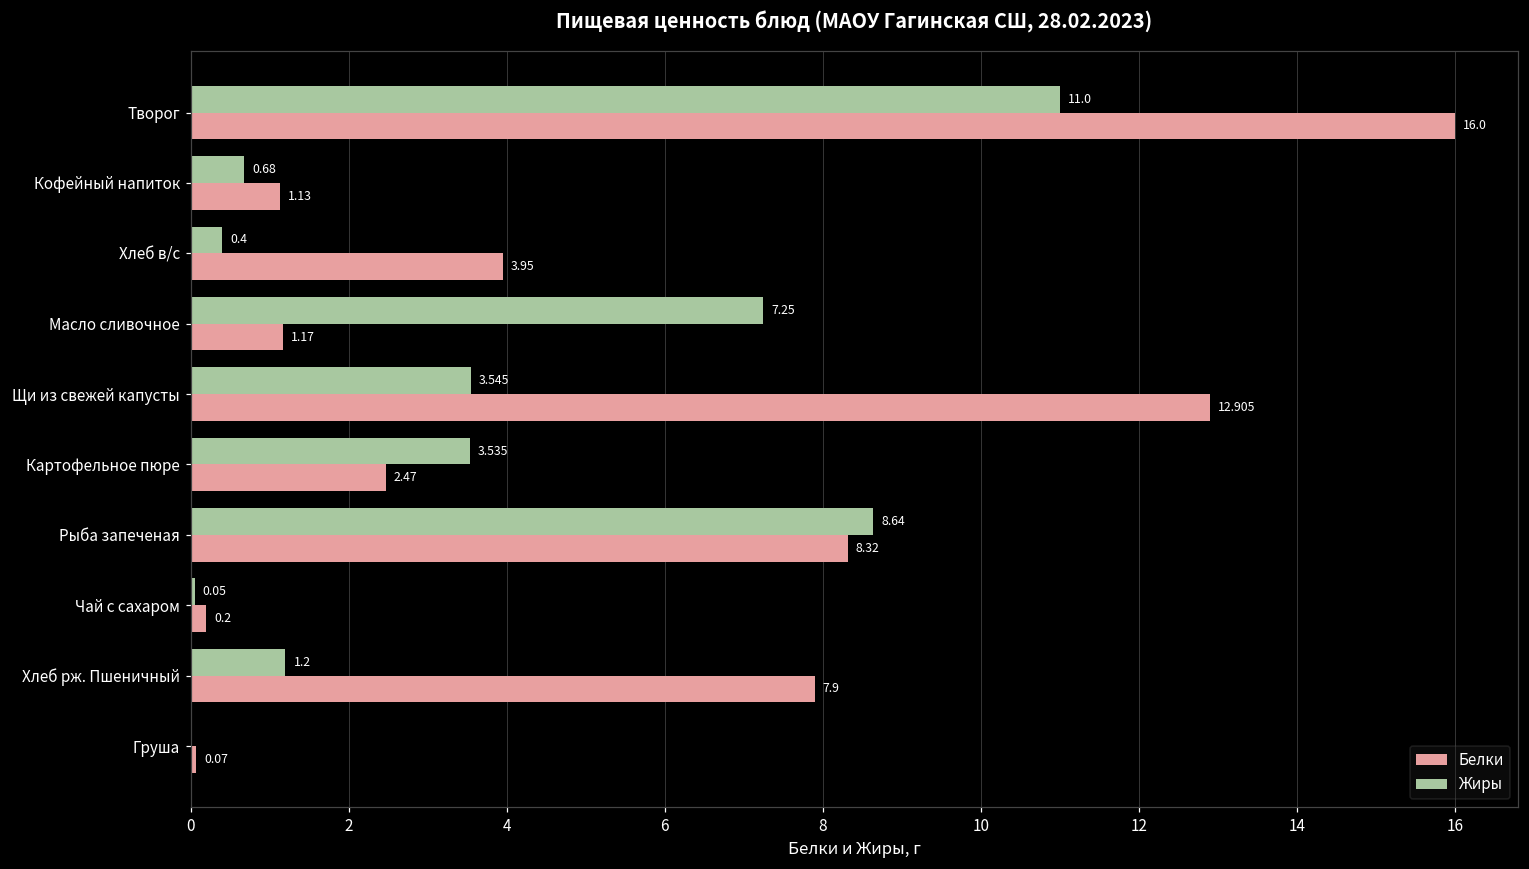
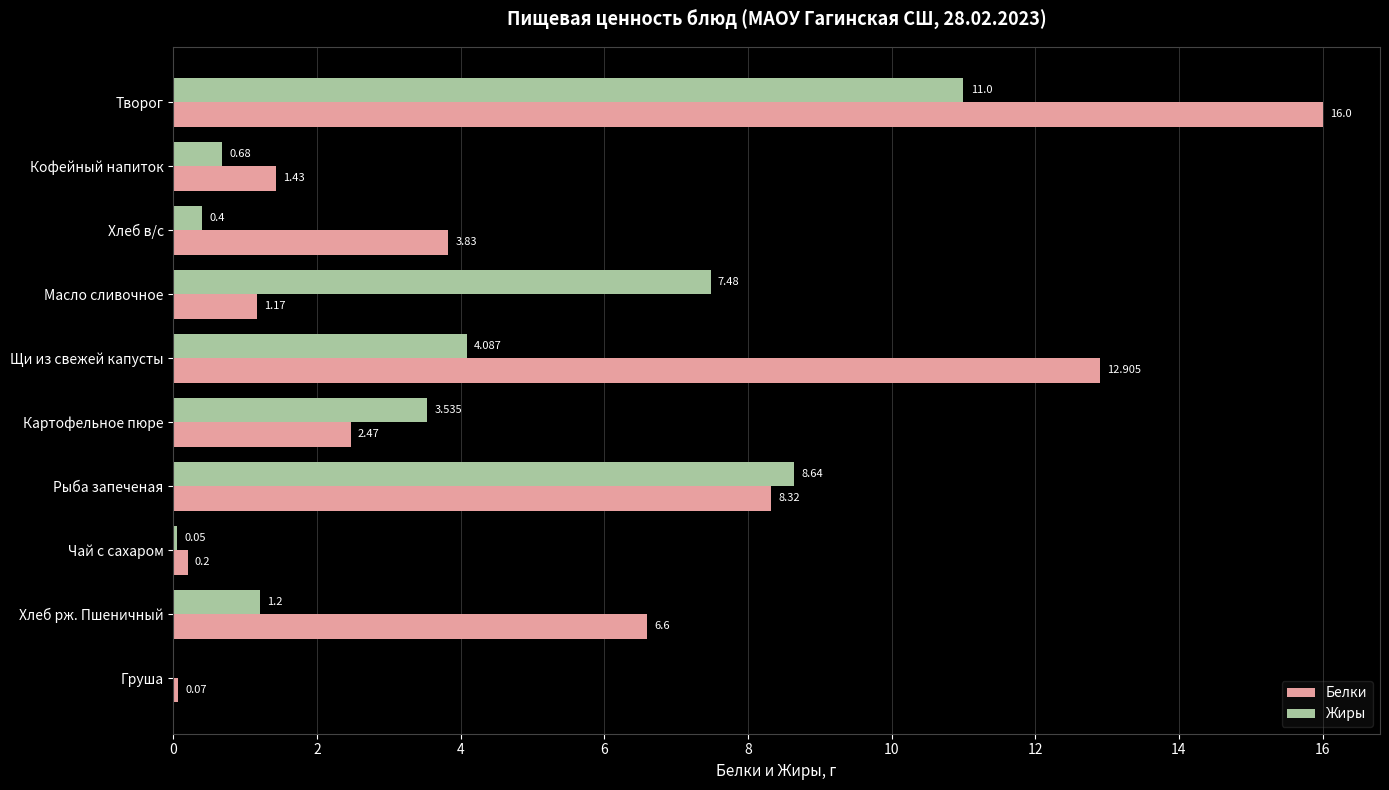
  {
    "Белки": {
      "Творог": 16.0,
-     "Кофейный напиток": 1.13,
-     "Хлеб в/с": 3.95,
+     "Кофейный напиток": 1.43,
+     "Хлеб в/с": 3.83,
      "Масло сливочное": 1.17,
      "Щи из свежей капусты": 12.905,
      "Картофельное пюре": 2.47,
      "Рыба запеченая": 8.32,
      "Чай с сахаром": 0.2,
-     "Хлеб рж. Пшеничный": 7.9,
+     "Хлеб рж. Пшеничный": 6.6,
      "Груша": 0.07
    },
    "Жиры": {
      "Творог": 11.0,
      "Кофейный напиток": 0.68,
      "Хлеб в/с": 0.4,
-     "Масло сливочное": 7.25,
-     "Щи из свежей капусты": 3.545,
+     "Масло сливочное": 7.48,
+     "Щи из свежей капусты": 4.087,
      "Картофельное пюре": 3.535,
      "Рыба запеченая": 8.64,
      "Чай с сахаром": 0.05,
      "Хлеб рж. Пшеничный": 1.2
    }
  }
